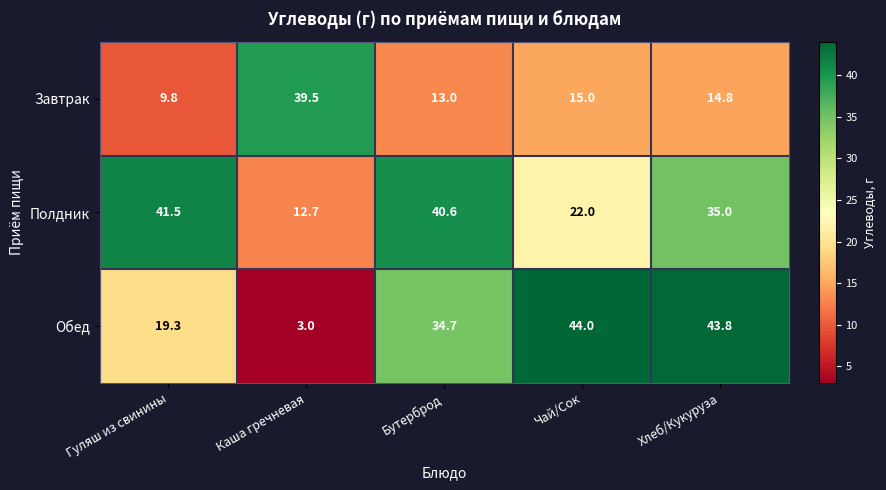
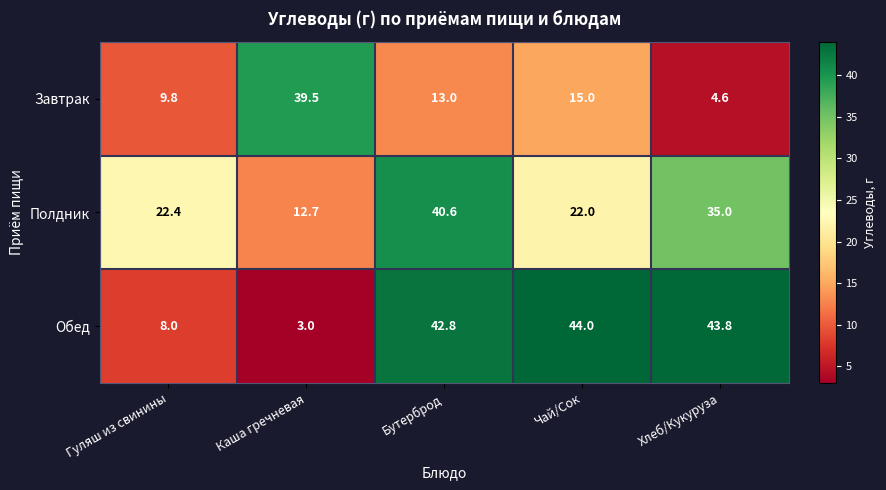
  {
    "Завтрак": {
      "Гуляш из свинины": 9.8,
      "Каша гречневая": 39.5,
      "Бутерброд": 13.0,
      "Чай/Сок": 15.0,
-     "Хлеб/Кукуруза": 14.8
+     "Хлеб/Кукуруза": 4.6
    },
    "Полдник": {
-     "Гуляш из свинины": 41.5,
+     "Гуляш из свинины": 22.4,
      "Каша гречневая": 12.7,
      "Бутерброд": 40.6,
      "Чай/Сок": 22.0,
      "Хлеб/Кукуруза": 35.0
    },
    "Обед": {
-     "Гуляш из свинины": 19.3,
+     "Гуляш из свинины": 8.0,
      "Каша гречневая": 3.0,
-     "Бутерброд": 34.7,
+     "Бутерброд": 42.8,
      "Чай/Сок": 44.0,
      "Хлеб/Кукуруза": 43.8
    }
  }
